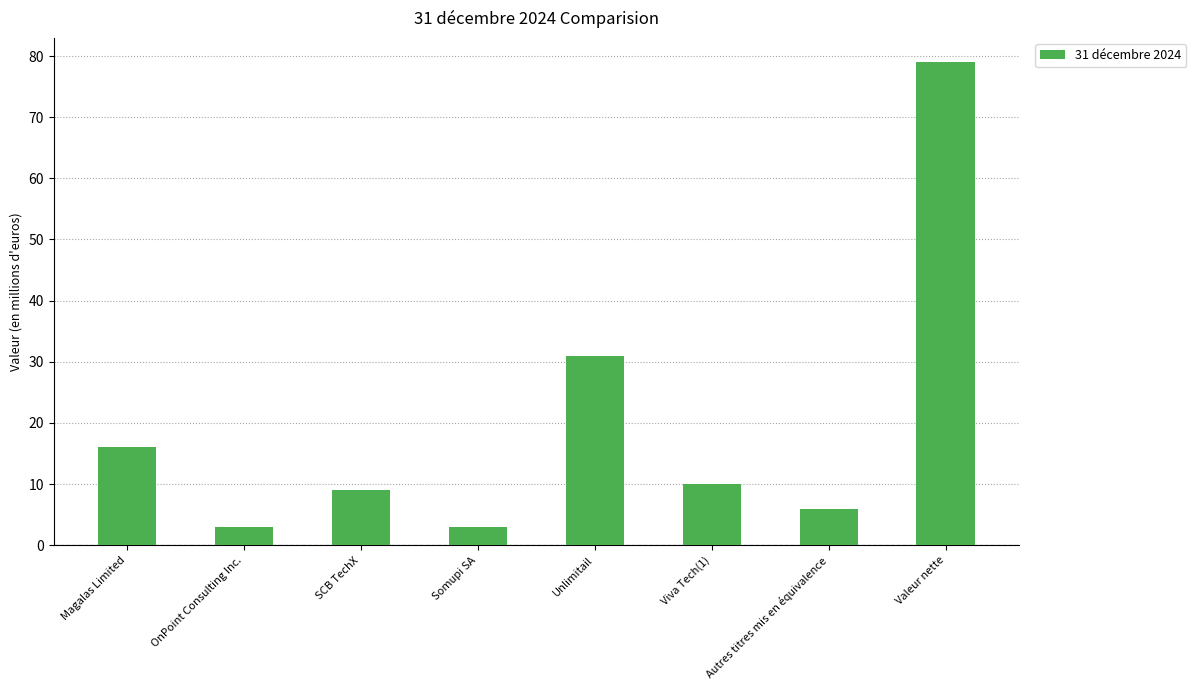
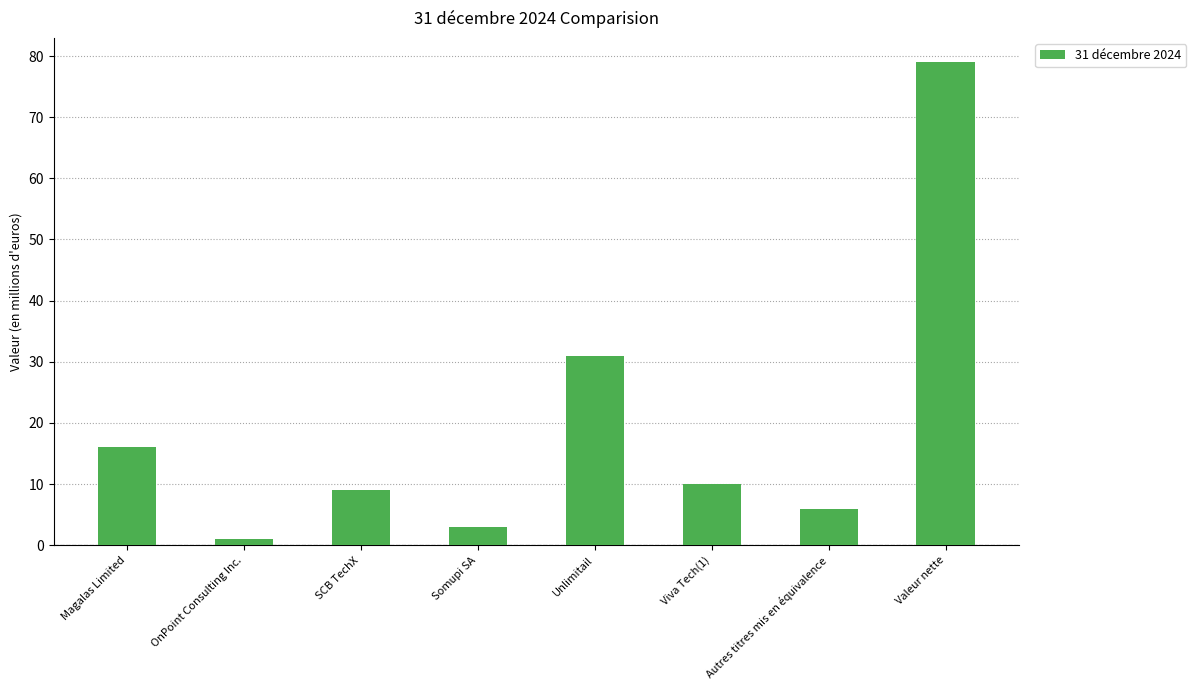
  {
    "Magalas Limited": 16,
-   "OnPoint Consulting Inc.": 3,
+   "OnPoint Consulting Inc.": 1,
    "SCB TechX": 9,
    "Somupi SA": 3,
    "Unlimitail": 31,
    "Viva Tech(1)": 10,
    "Autres titres mis en équivalence": 6,
    "Valeur nette": 79
  }
